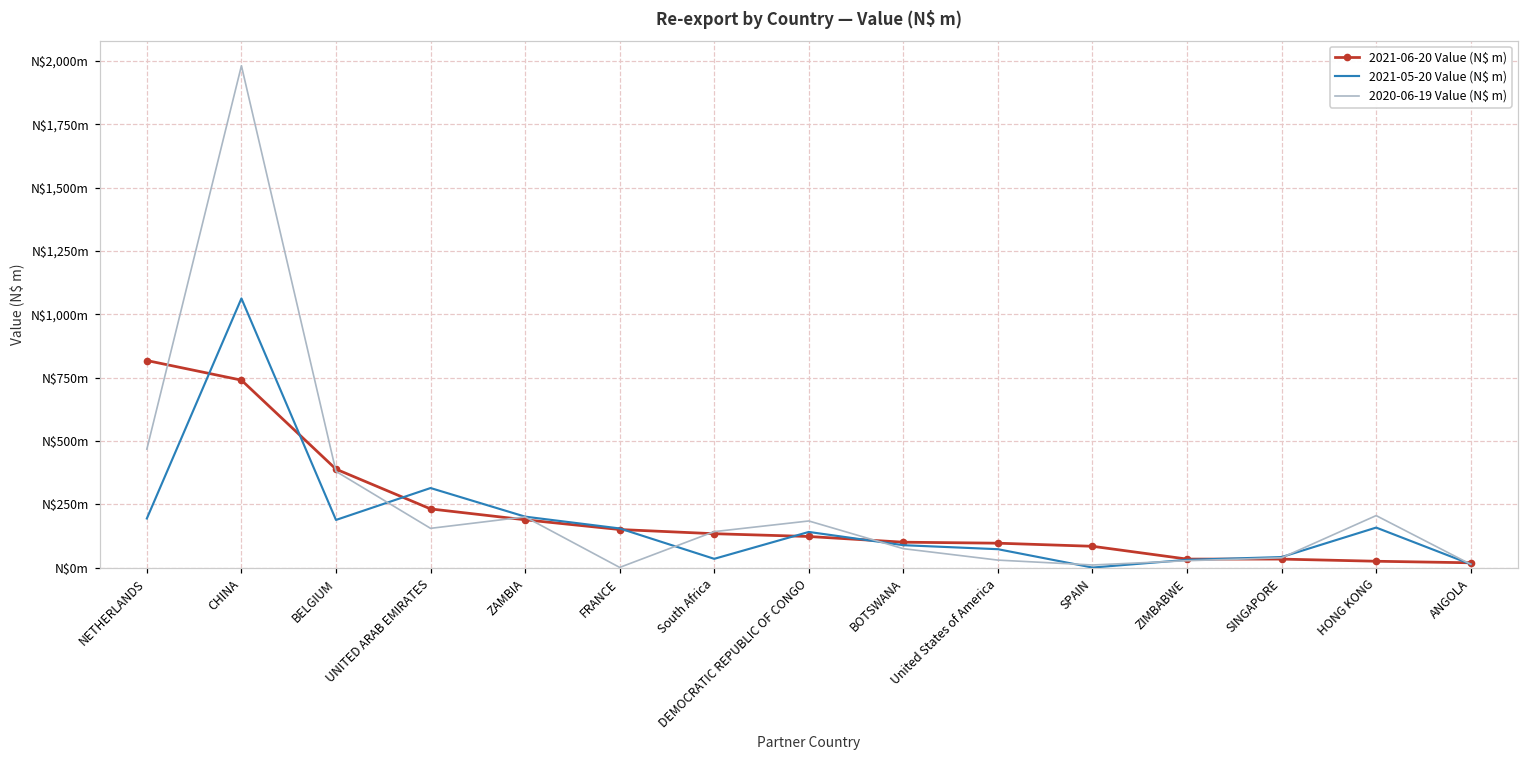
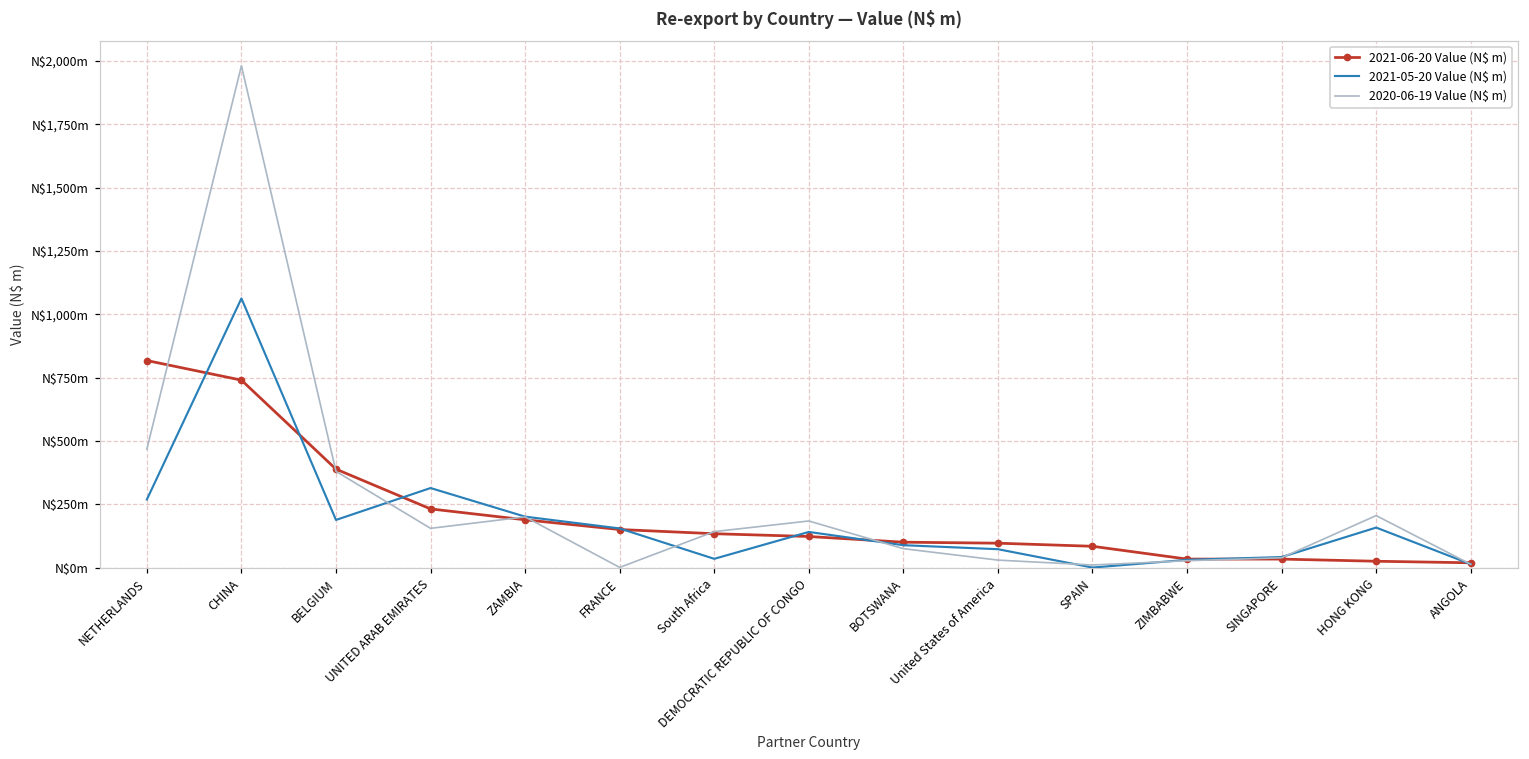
  {
    "2021-06-20 Value (N$ m)": {
      "NETHERLANDS": "N$820m",
      "CHINA": "N$740m",
      "UNITED ARAB EMIRATES": "N$230m",
      "ZAMBIA": "N$190m",
      "DEMOCRATIC REPUBLIC OF CONGO": "N$120m",
      "BOTSWANA": "N$100m",
      "United States of America": "N$100m",
      "SPAIN": "N$80m",
      "HONG KONG": "N$20m"
    },
    "2021-05-20 Value (N$ m)": {
-     "NETHERLANDS": "N$190m",
+     "NETHERLANDS": "N$270m",
      "CHINA": "N$1,060m",
      "BELGIUM": "N$190m",
      "UNITED ARAB EMIRATES": "N$310m",
      "South Africa": "N$30m",
      "DEMOCRATIC REPUBLIC OF CONGO": "N$140m",
      "BOTSWANA": "N$90m",
      "United States of America": "N$70m",
      "HONG KONG": "N$160m"
    },
    "2020-06-19 Value (N$ m)": {
      "NETHERLANDS": "N$470m",
      "CHINA": "N$1,980m",
      "UNITED ARAB EMIRATES": "N$150m",
      "FRANCE": "N$0m",
      "DEMOCRATIC REPUBLIC OF CONGO": "N$180m",
      "BOTSWANA": "N$70m",
      "United States of America": "N$30m",
      "HONG KONG": "N$210m"
    }
  }
